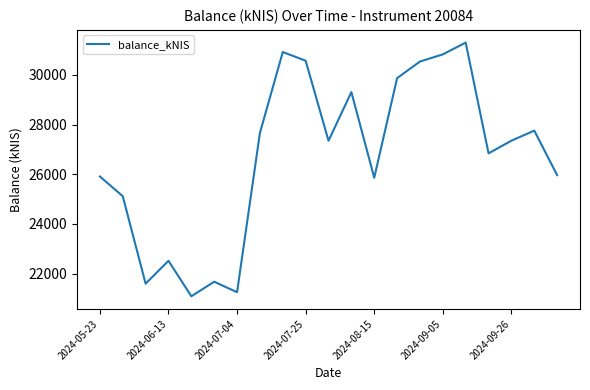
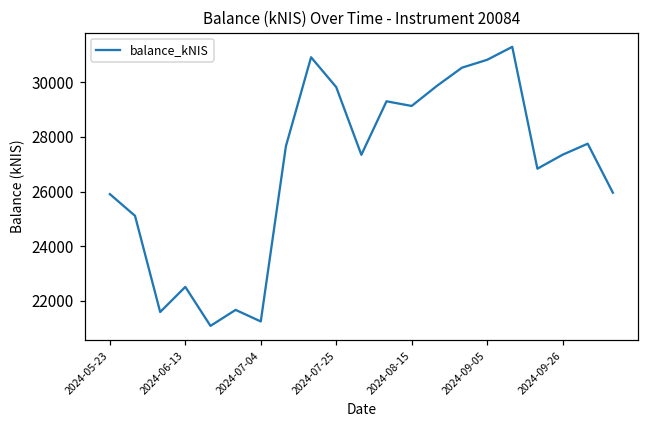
  {
    "2024-05-23": 25900,
    "2024-06-13": 22500,
    "2024-07-04": 21200,
-   "2024-07-25": 30600,
-   "2024-08-15": 25900,
+   "2024-07-25": 29800,
+   "2024-08-15": 29100,
    "2024-09-05": 30800,
    "2024-09-26": 27400
  }
